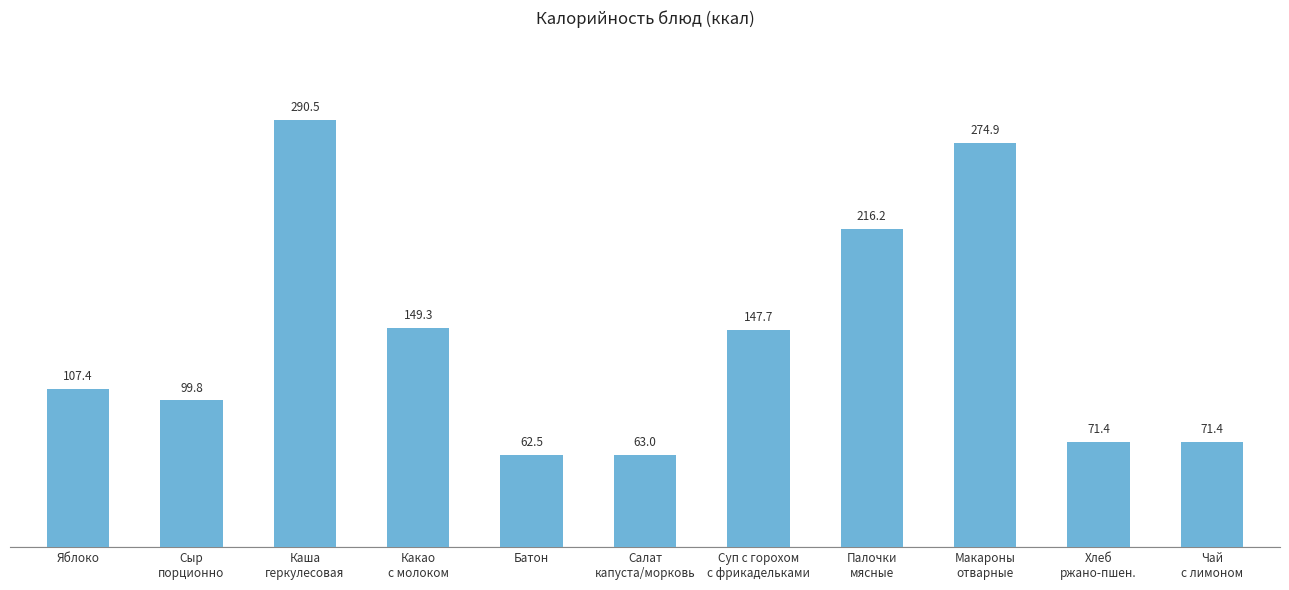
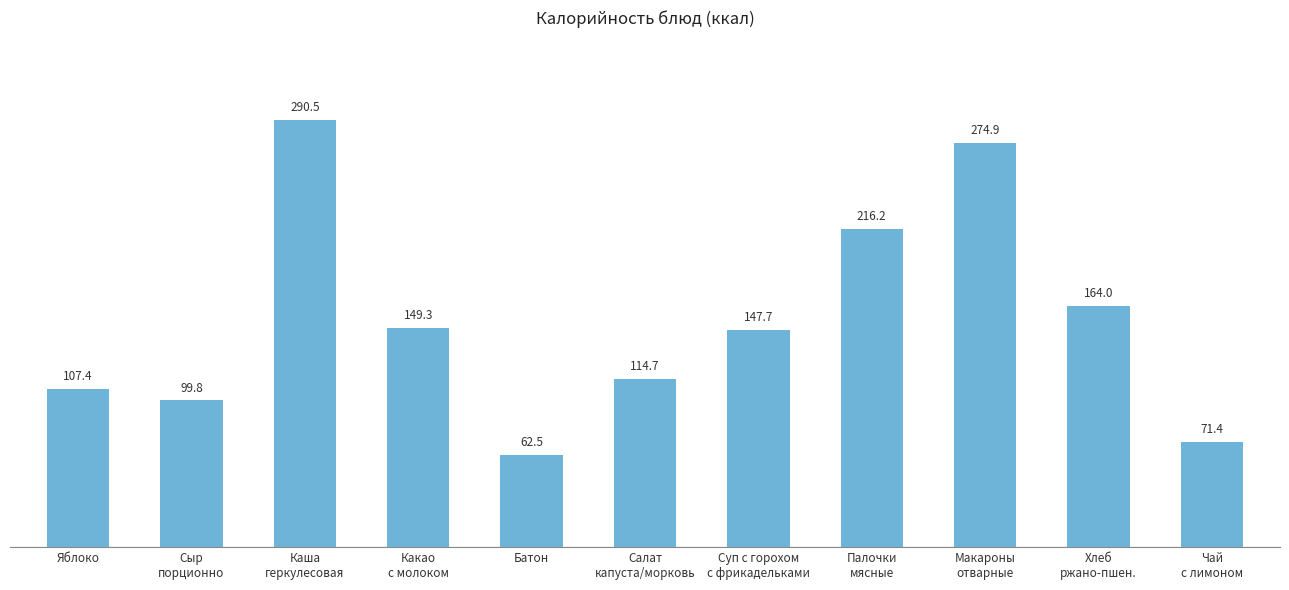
  {
    "Яблоко": 107.4,
    "Сыр порционно": 99.8,
    "Каша геркулесовая": 290.5,
    "Какао с молоком": 149.3,
    "Батон": 62.5,
-   "Салат капуста/морковь": 63.0,
+   "Салат капуста/морковь": 114.7,
    "Суп с горохом с фрикадельками": 147.7,
    "Палочки мясные": 216.2,
    "Макароны отварные": 274.9,
-   "Хлеб ржано-пшен.": 71.4,
+   "Хлеб ржано-пшен.": 164.0,
    "Чай с лимоном": 71.4
  }
